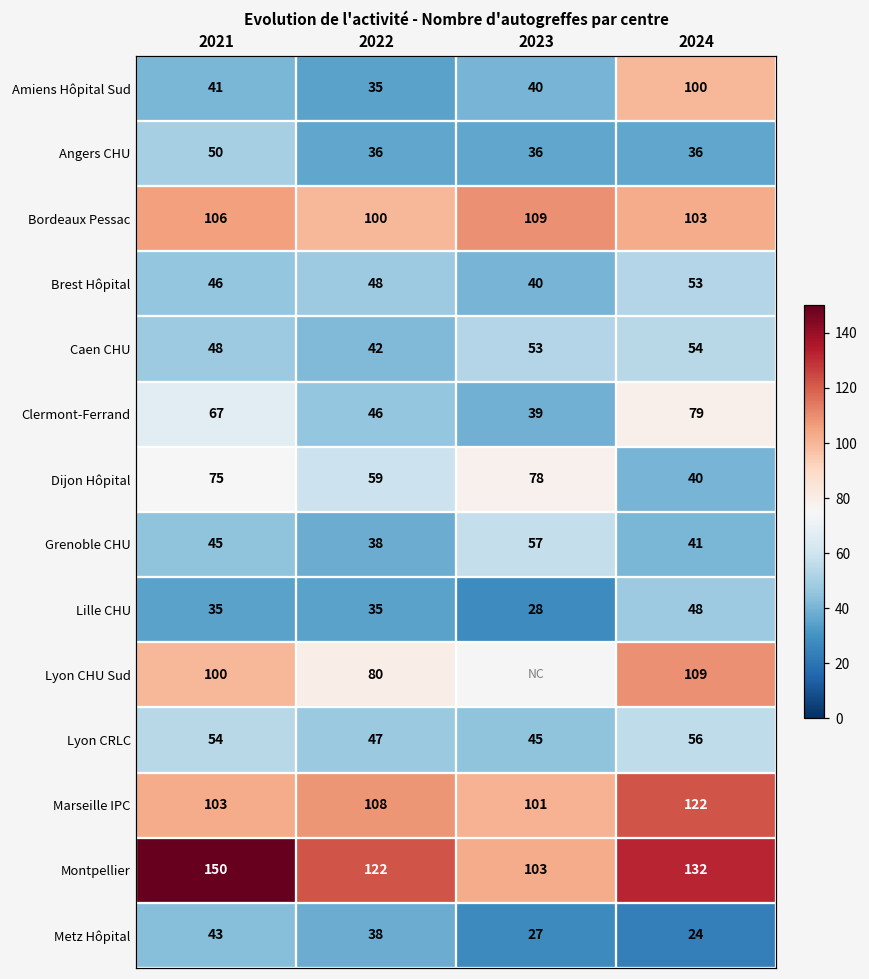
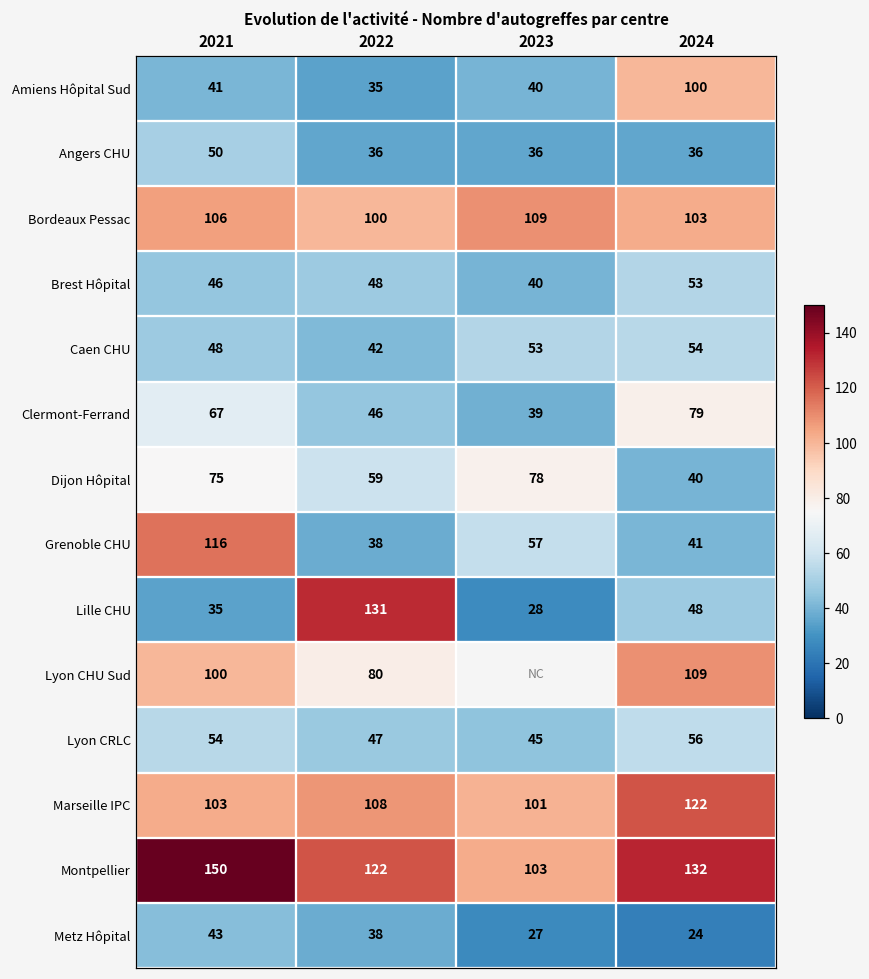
  {
    "Amiens Hôpital Sud": {
      "2021": 41,
      "2022": 35,
      "2023": 40,
      "2024": 100
    },
    "Angers CHU": {
      "2021": 50,
      "2022": 36,
      "2023": 36,
      "2024": 36
    },
    "Bordeaux Pessac": {
      "2021": 106,
      "2022": 100,
      "2023": 109,
      "2024": 103
    },
    "Brest Hôpital": {
      "2021": 46,
      "2022": 48,
      "2023": 40,
      "2024": 53
    },
    "Caen CHU": {
      "2021": 48,
      "2022": 42,
      "2023": 53,
      "2024": 54
    },
    "Clermont-Ferrand": {
      "2021": 67,
      "2022": 46,
      "2023": 39,
      "2024": 79
    },
    "Dijon Hôpital": {
      "2021": 75,
      "2022": 59,
      "2023": 78,
      "2024": 40
    },
    "Grenoble CHU": {
-     "2021": 45,
+     "2021": 116,
      "2022": 38,
      "2023": 57,
      "2024": 41
    },
    "Lille CHU": {
      "2021": 35,
-     "2022": 35,
+     "2022": 131,
      "2023": 28,
      "2024": 48
    },
    "Lyon CHU Sud": {
      "2021": 100,
      "2022": 80,
      "2024": 109
    },
    "Lyon CRLC": {
      "2021": 54,
      "2022": 47,
      "2023": 45,
      "2024": 56
    },
    "Marseille IPC": {
      "2021": 103,
      "2022": 108,
      "2023": 101,
      "2024": 122
    },
    "Montpellier": {
      "2021": 150,
      "2022": 122,
      "2023": 103,
      "2024": 132
    },
    "Metz Hôpital": {
      "2021": 43,
      "2022": 38,
      "2023": 27,
      "2024": 24
    }
  }
